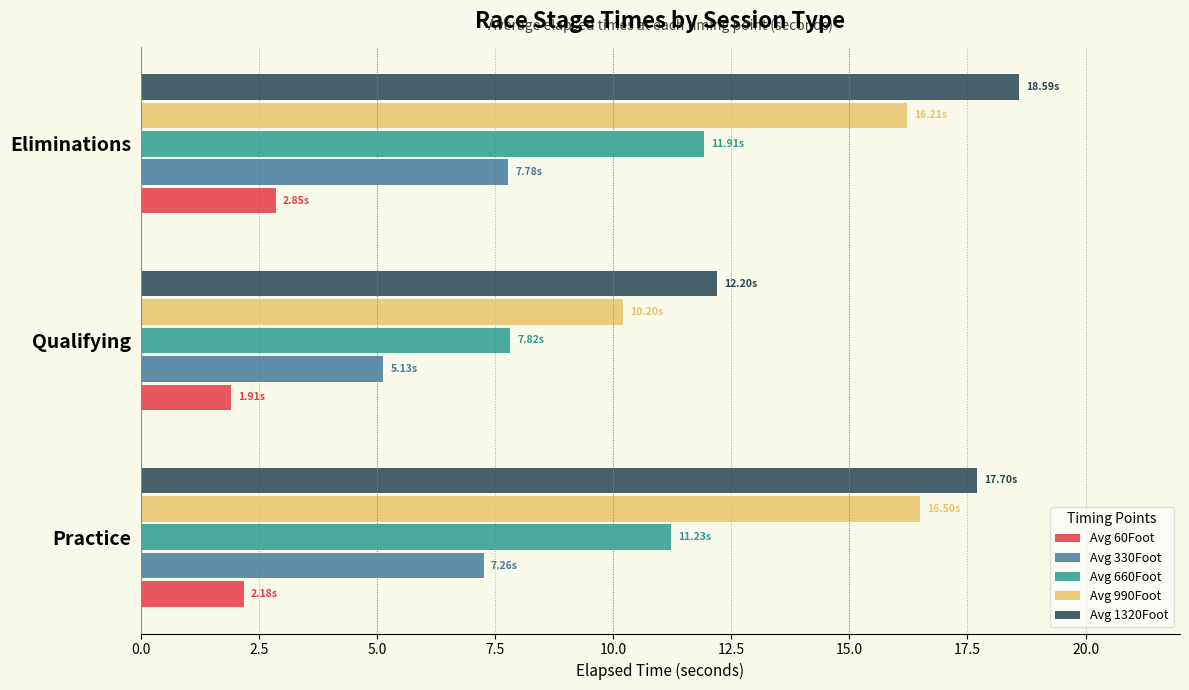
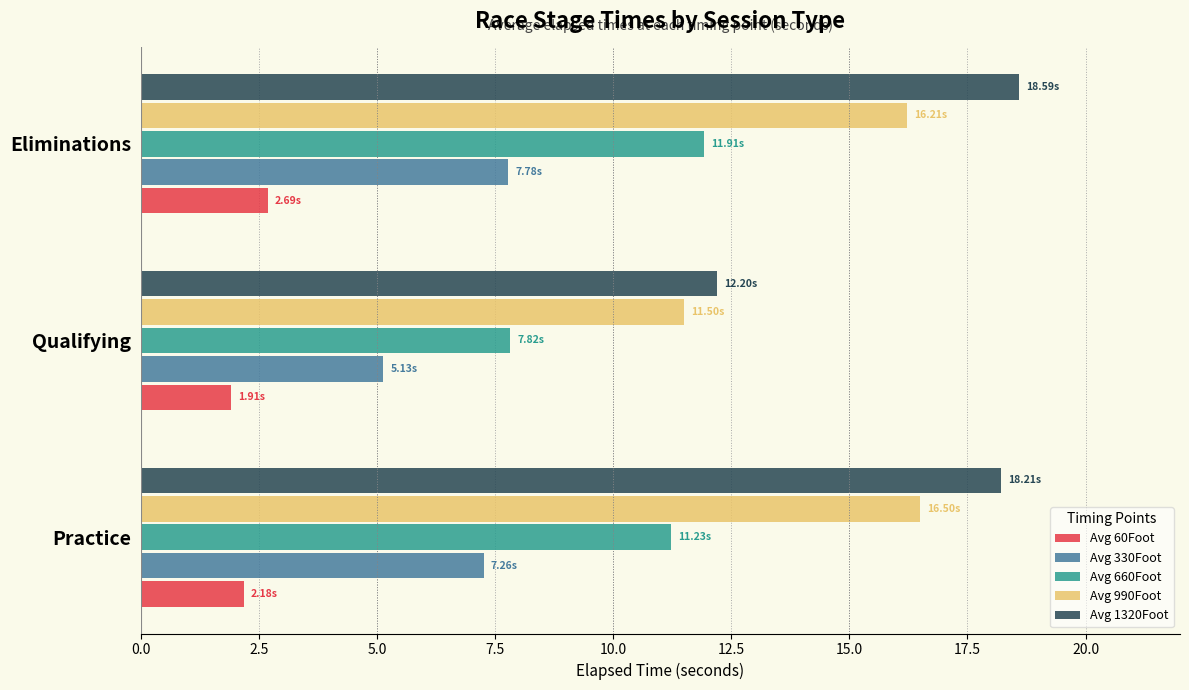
  {
    "Avg 60Foot": {
-     "Eliminations": "2.85s",
+     "Eliminations": "2.69s",
      "Qualifying": "1.91s",
      "Practice": "2.18s"
    },
    "Avg 990Foot": {
      "Eliminations": "16.21s",
-     "Qualifying": "10.20s",
+     "Qualifying": "11.50s",
      "Practice": "16.50s"
    },
    "Avg 1320Foot": {
      "Eliminations": "18.59s",
      "Qualifying": "12.20s",
-     "Practice": "17.70s"
+     "Practice": "18.21s"
    }
  }
